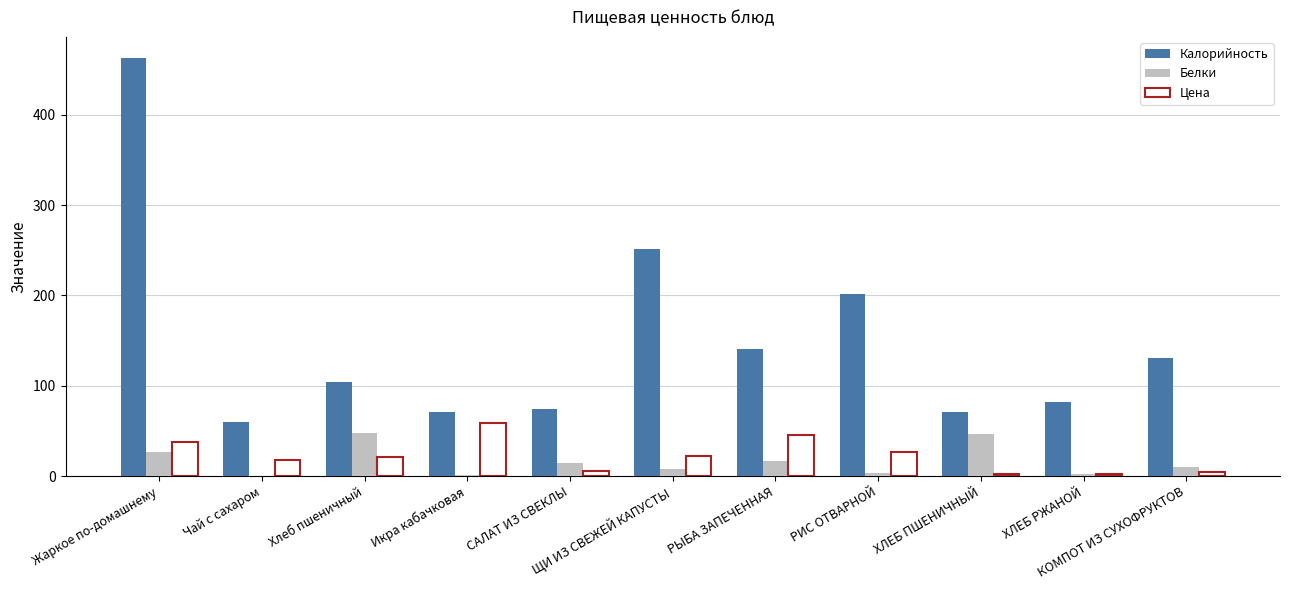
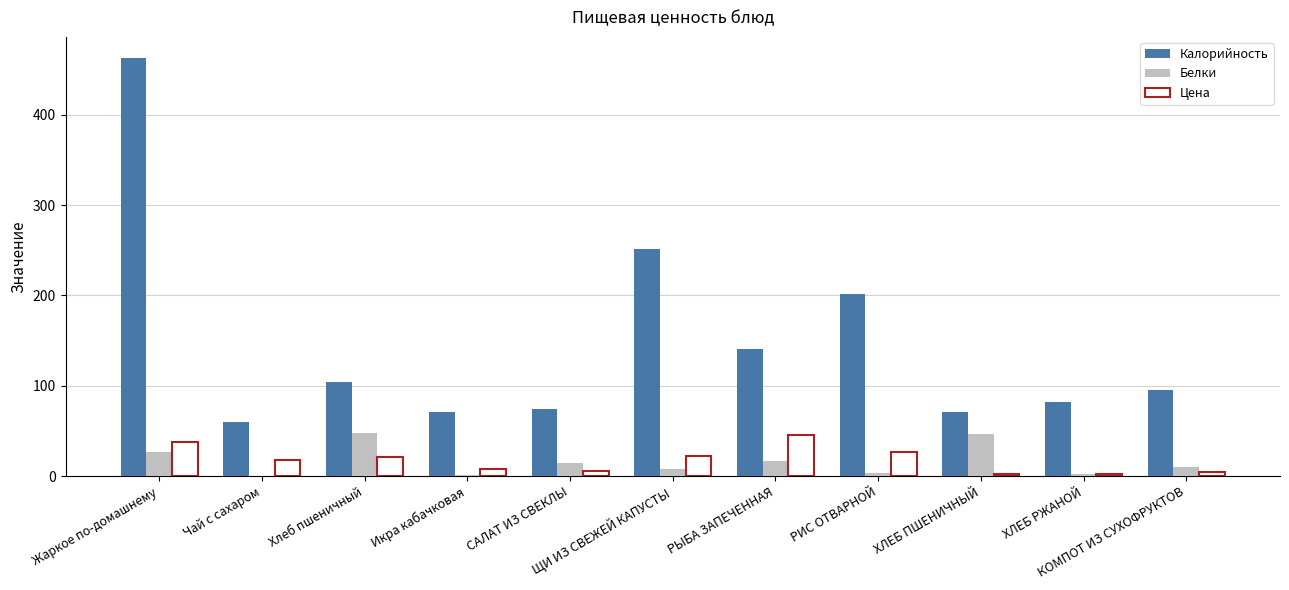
  {
    "Калорийность": {
      "Жаркое по-домашнему": 460,
      "Чай с сахаром": 60,
      "Хлеб пшеничный": 100,
      "Икра кабачковая": 70,
      "САЛАТ ИЗ СВЕКЛЫ": 70,
      "ЩИ ИЗ СВЕЖЕЙ КАПУСТЫ": 250,
      "РЫБА ЗАПЕЧЕННАЯ": 140,
      "РИС ОТВАРНОЙ": 200,
      "ХЛЕБ ПШЕНИЧНЫЙ": 70,
      "ХЛЕБ РЖАНОЙ": 80,
-     "КОМПОТ ИЗ СУХОФРУКТОВ": 130
+     "КОМПОТ ИЗ СУХОФРУКТОВ": 100
    },
    "Белки": {
      "Жаркое по-домашнему": 30,
      "Хлеб пшеничный": 50,
      "САЛАТ ИЗ СВЕКЛЫ": 20,
      "ЩИ ИЗ СВЕЖЕЙ КАПУСТЫ": 10,
      "РЫБА ЗАПЕЧЕННАЯ": 20,
      "РИС ОТВАРНОЙ": 0,
      "ХЛЕБ ПШЕНИЧНЫЙ": 50,
      "КОМПОТ ИЗ СУХОФРУКТОВ": 10
    },
    "Цена": {
      "Жаркое по-домашнему": 40,
      "Чай с сахаром": 20,
      "Хлеб пшеничный": 20,
-     "Икра кабачковая": 60,
+     "Икра кабачковая": 10,
      "САЛАТ ИЗ СВЕКЛЫ": 10,
      "ЩИ ИЗ СВЕЖЕЙ КАПУСТЫ": 20,
      "РЫБА ЗАПЕЧЕННАЯ": 50,
      "РИС ОТВАРНОЙ": 30,
      "КОМПОТ ИЗ СУХОФРУКТОВ": 0
    }
  }
